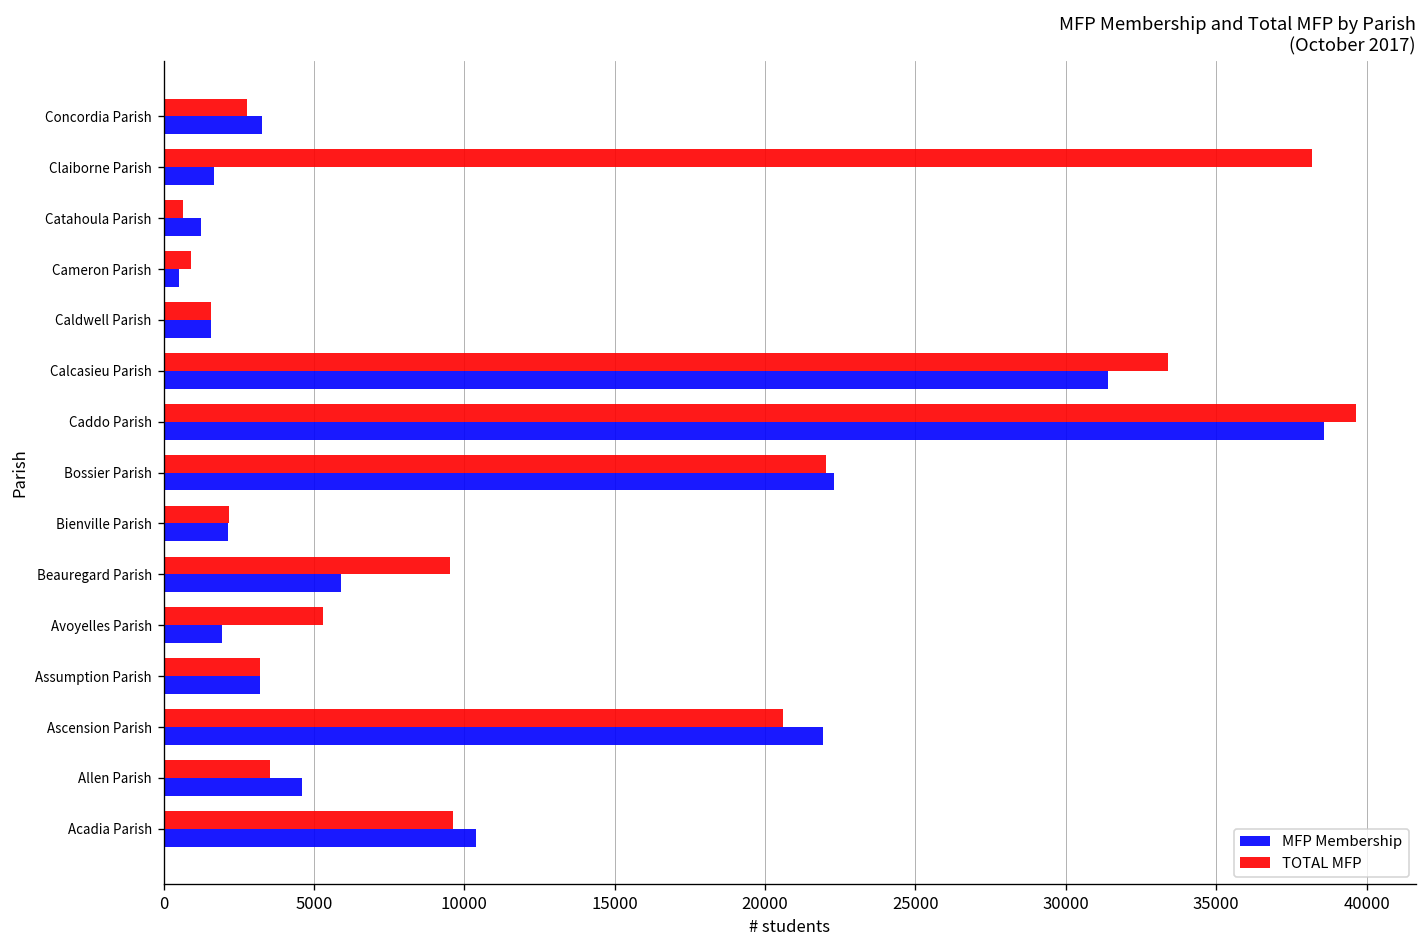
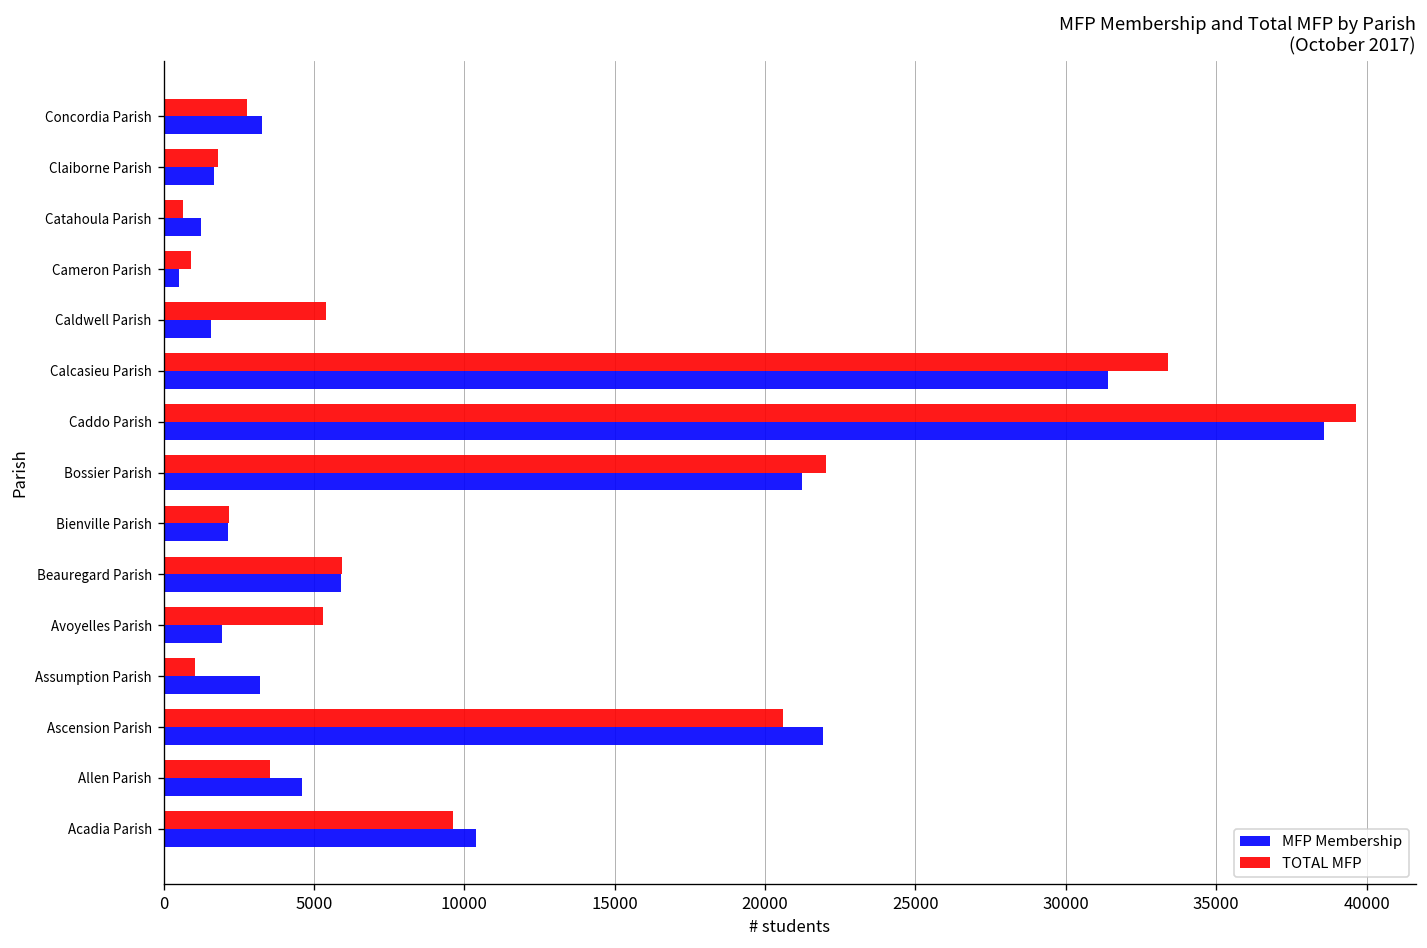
  {
    "MFP Membership": {
      "Concordia Parish": 3300,
      "Claiborne Parish": 1700,
      "Catahoula Parish": 1200,
      "Cameron Parish": 500,
      "Caldwell Parish": 1600,
      "Calcasieu Parish": 31400,
      "Caddo Parish": 38600,
-     "Bossier Parish": 22300,
+     "Bossier Parish": 21200,
      "Bienville Parish": 2100,
      "Beauregard Parish": 5900,
      "Avoyelles Parish": 2000,
      "Assumption Parish": 3200,
      "Ascension Parish": 21900,
      "Allen Parish": 4600,
      "Acadia Parish": 10400
    },
    "TOTAL MFP": {
      "Concordia Parish": 2800,
-     "Claiborne Parish": 38200,
+     "Claiborne Parish": 1800,
      "Catahoula Parish": 600,
      "Cameron Parish": 900,
-     "Caldwell Parish": 1600,
+     "Caldwell Parish": 5400,
      "Calcasieu Parish": 33400,
      "Caddo Parish": 39700,
      "Bossier Parish": 22000,
      "Bienville Parish": 2200,
-     "Beauregard Parish": 9500,
+     "Beauregard Parish": 5900,
      "Avoyelles Parish": 5300,
-     "Assumption Parish": 3200,
+     "Assumption Parish": 1000,
      "Ascension Parish": 20600,
      "Allen Parish": 3500,
      "Acadia Parish": 9600
    }
  }
